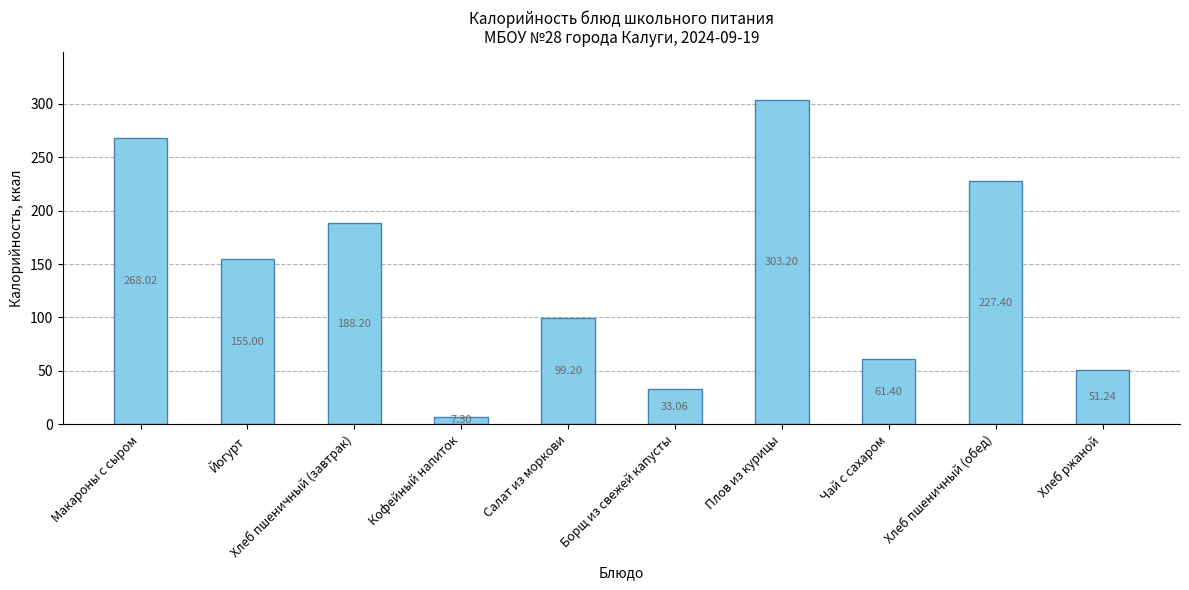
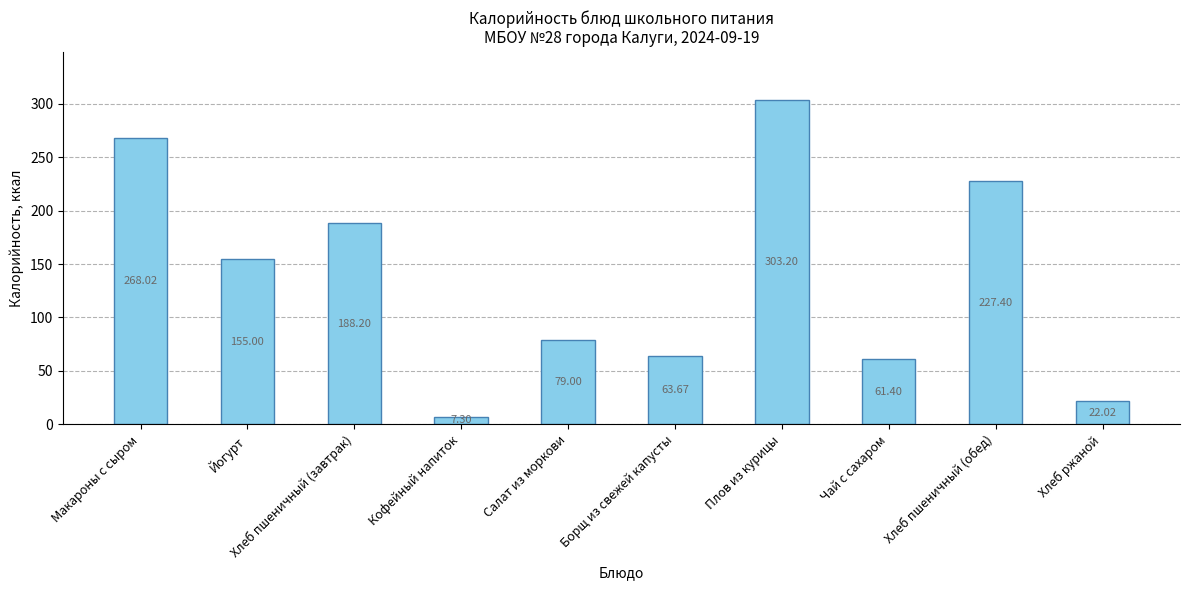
  {
    "Макароны с сыром": 268.02,
    "Йогурт": 155.00,
    "Хлеб пшеничный (завтрак)": 188.20,
    "Кофейный напиток": 7.30,
-   "Салат из моркови": 99.20,
-   "Борщ из свежей капусты": 33.06,
+   "Салат из моркови": 79.00,
+   "Борщ из свежей капусты": 63.67,
    "Плов из курицы": 303.20,
    "Чай с сахаром": 61.40,
    "Хлеб пшеничный (обед)": 227.40,
-   "Хлеб ржаной": 51.24
+   "Хлеб ржаной": 22.02
  }
